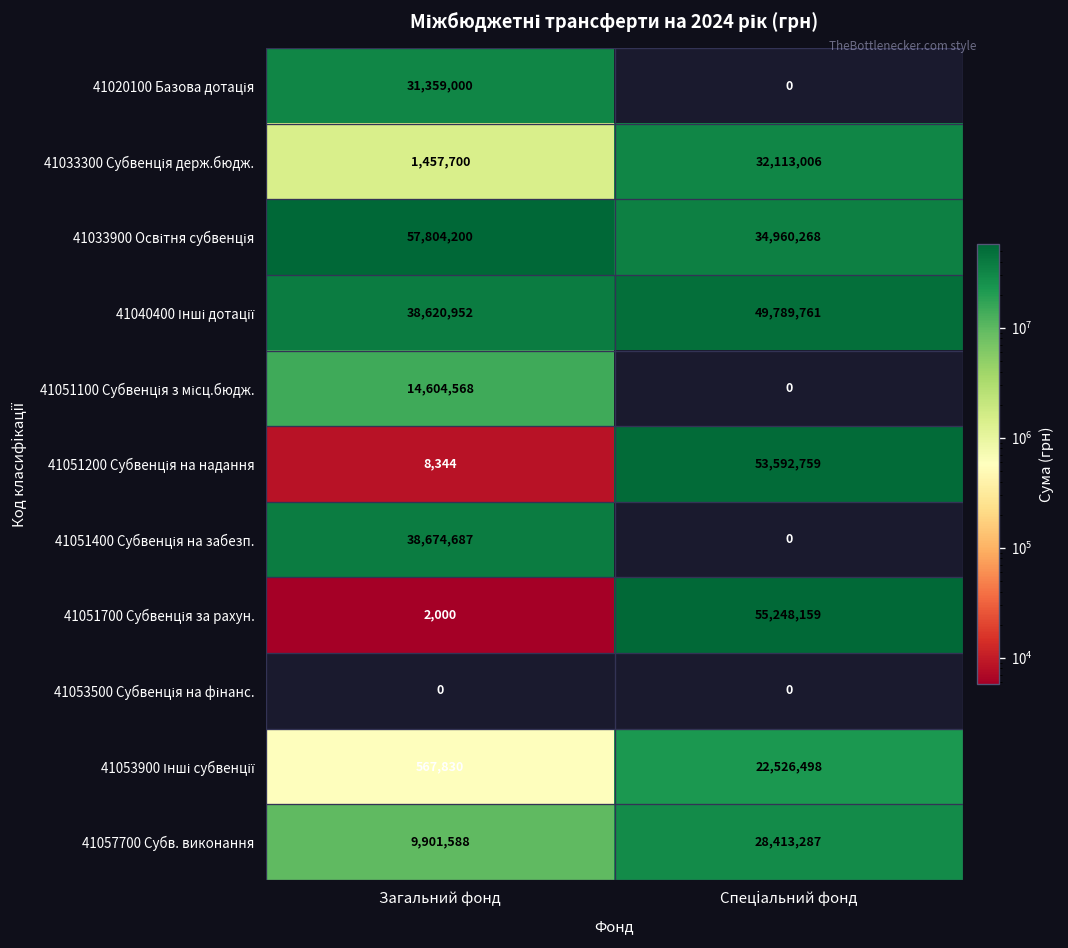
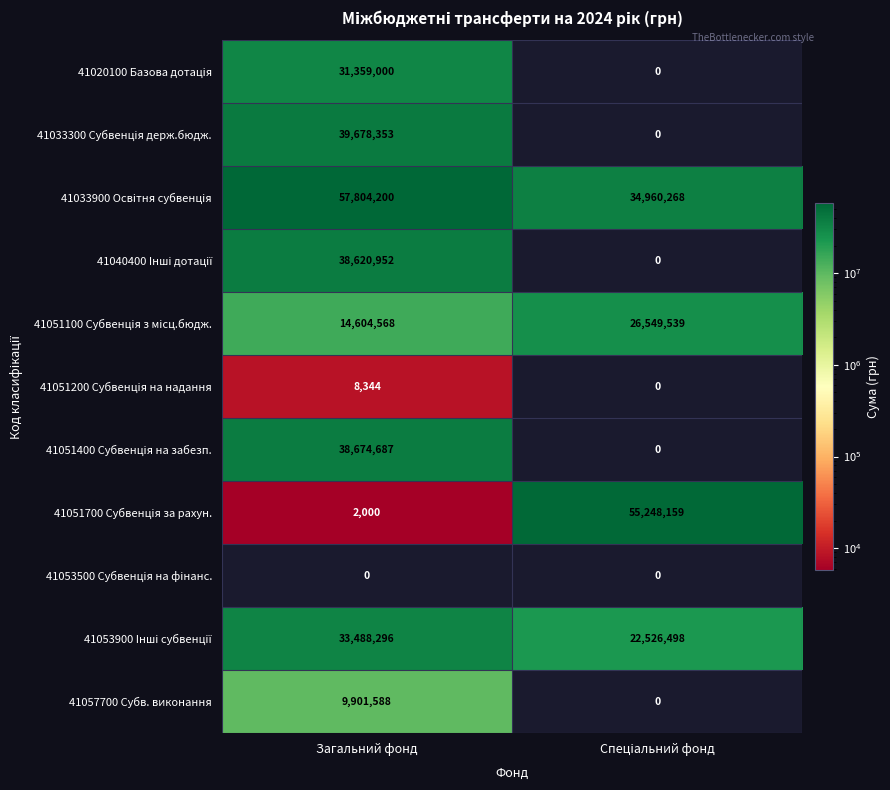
  {
    "41020100 Базова дотація": {
      "Загальний фонд": "31,359,000",
      "Спеціальний фонд": "0"
    },
    "41033300 Субвенція держ.бюдж.": {
-     "Загальний фонд": "1,457,700",
-     "Спеціальний фонд": "32,113,006"
+     "Загальний фонд": "39,678,353",
+     "Спеціальний фонд": "0"
    },
    "41033900 Освітня субвенція": {
      "Загальний фонд": "57,804,200",
      "Спеціальний фонд": "34,960,268"
    },
    "41040400 Інші дотації": {
      "Загальний фонд": "38,620,952",
-     "Спеціальний фонд": "49,789,761"
+     "Спеціальний фонд": "0"
    },
    "41051100 Субвенція з місц.бюдж.": {
      "Загальний фонд": "14,604,568",
-     "Спеціальний фонд": "0"
+     "Спеціальний фонд": "26,549,539"
    },
    "41051200 Субвенція на надання": {
      "Загальний фонд": "8,344",
-     "Спеціальний фонд": "53,592,759"
+     "Спеціальний фонд": "0"
    },
    "41051400 Субвенція на забезп.": {
      "Загальний фонд": "38,674,687",
      "Спеціальний фонд": "0"
    },
    "41051700 Субвенція за рахун.": {
      "Загальний фонд": "2,000",
      "Спеціальний фонд": "55,248,159"
    },
    "41053500 Субвенція на фінанс.": {
      "Загальний фонд": "0",
      "Спеціальний фонд": "0"
    },
    "41053900 Інші субвенції": {
-     "Загальний фонд": "567,830",
+     "Загальний фонд": "33,488,296",
      "Спеціальний фонд": "22,526,498"
    },
    "41057700 Субв. виконання": {
      "Загальний фонд": "9,901,588",
-     "Спеціальний фонд": "28,413,287"
+     "Спеціальний фонд": "0"
    }
  }
